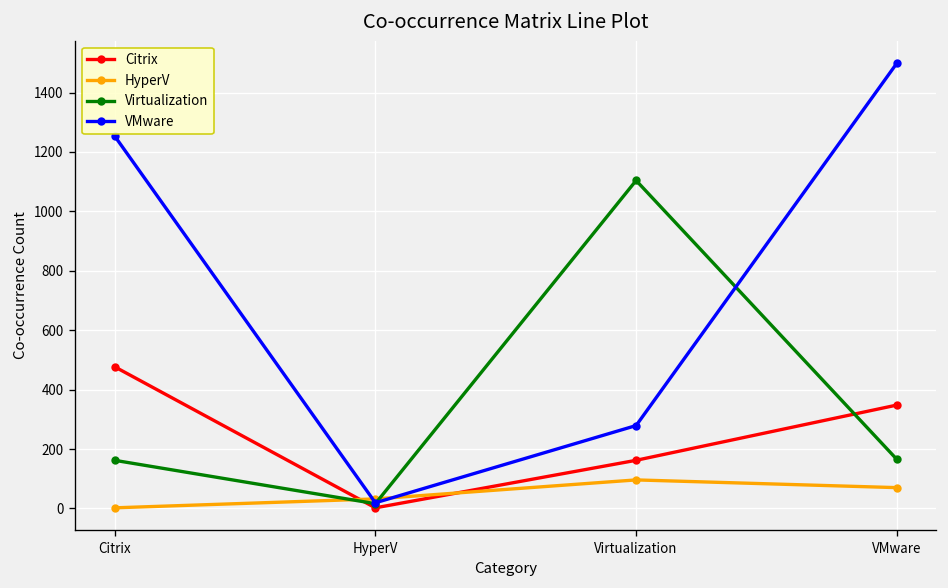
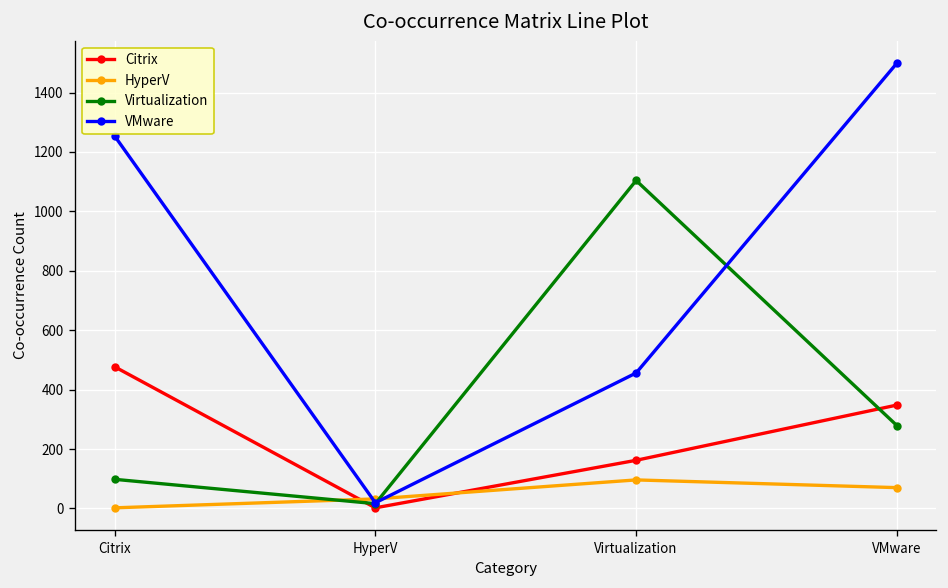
  {
    "Citrix": {
      "Citrix": 480,
      "HyperV": 0,
      "Virtualization": 160,
      "VMware": 350
    },
    "HyperV": {
      "Citrix": 0,
      "HyperV": 30,
      "Virtualization": 100,
      "VMware": 70
    },
    "Virtualization": {
-     "Citrix": 160,
+     "Citrix": 100,
      "Virtualization": 1100,
-     "VMware": 170
+     "VMware": 280
    },
    "VMware": {
      "Citrix": 1250,
-     "Virtualization": 280,
+     "Virtualization": 460,
      "VMware": 1500
    }
  }
